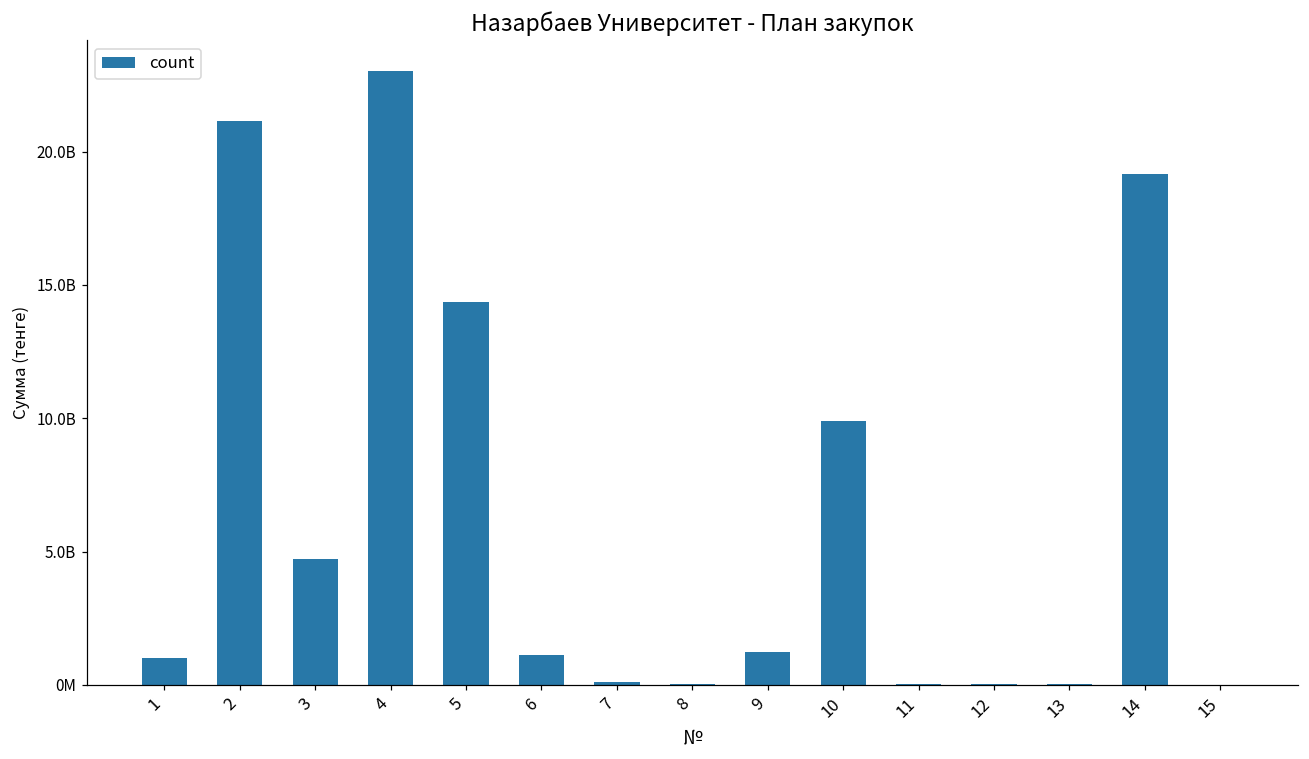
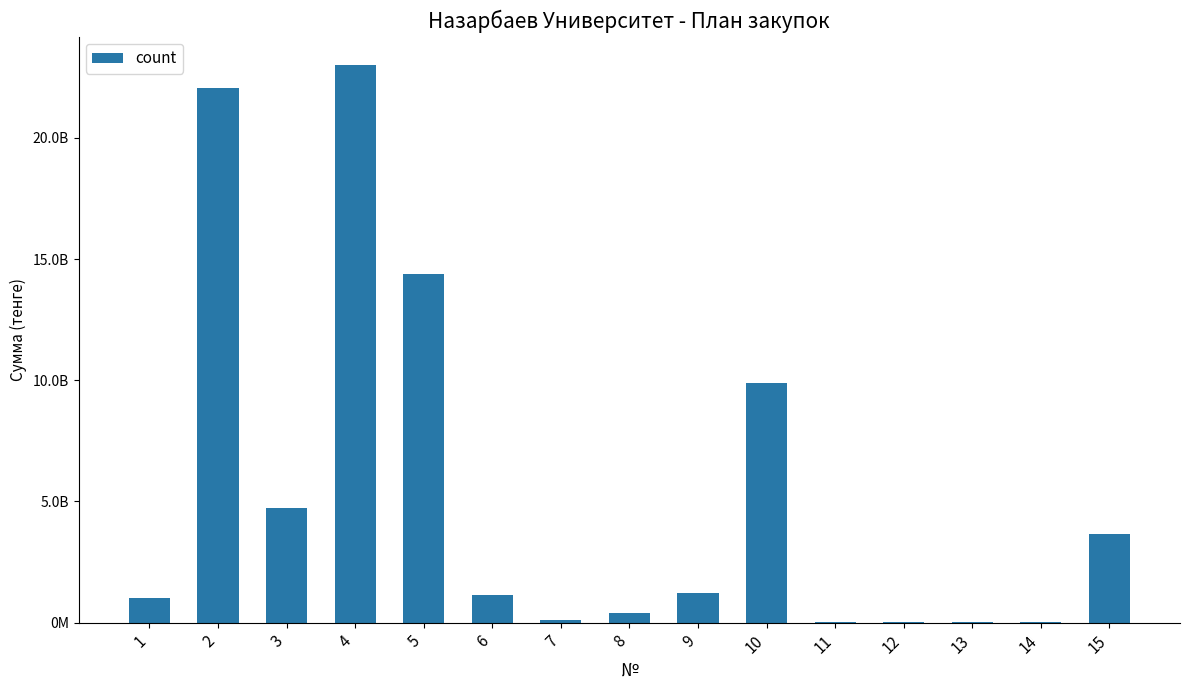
  {
    "1": 1000000000,
-   "2": 21200000000,
+   "2": 22100000000,
    "3": 4700000000,
    "4": 23000000000,
    "5": 14400000000,
    "6": 1100000000,
-   "8": 100000000,
+   "8": 400000000,
    "9": 1200000000,
    "10": 9900000000,
-   "14": 19200000000,
-   "15": 0
+   "14": 0,
+   "15": 3700000000
  }
